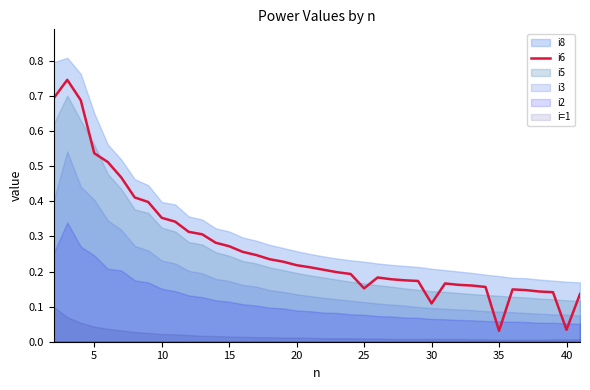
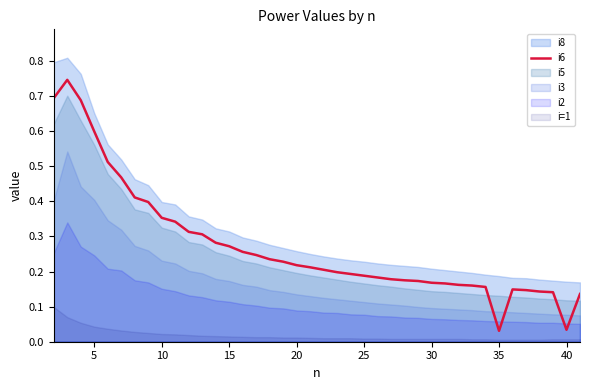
  {
    "i6": {
-     "5": 0.54,
+     "5": 0.60,
      "10": 0.35,
      "15": 0.27,
      "20": 0.22,
-     "25": 0.15,
-     "30": 0.11,
+     "25": 0.19,
+     "30": 0.17,
      "35": 0.03,
      "40": 0.03
    }
  }
